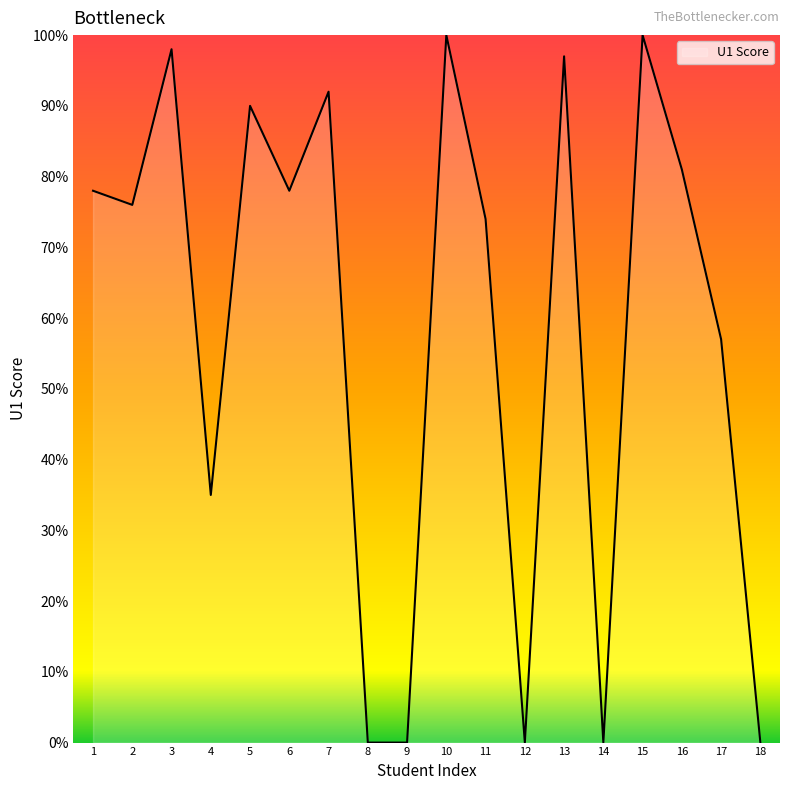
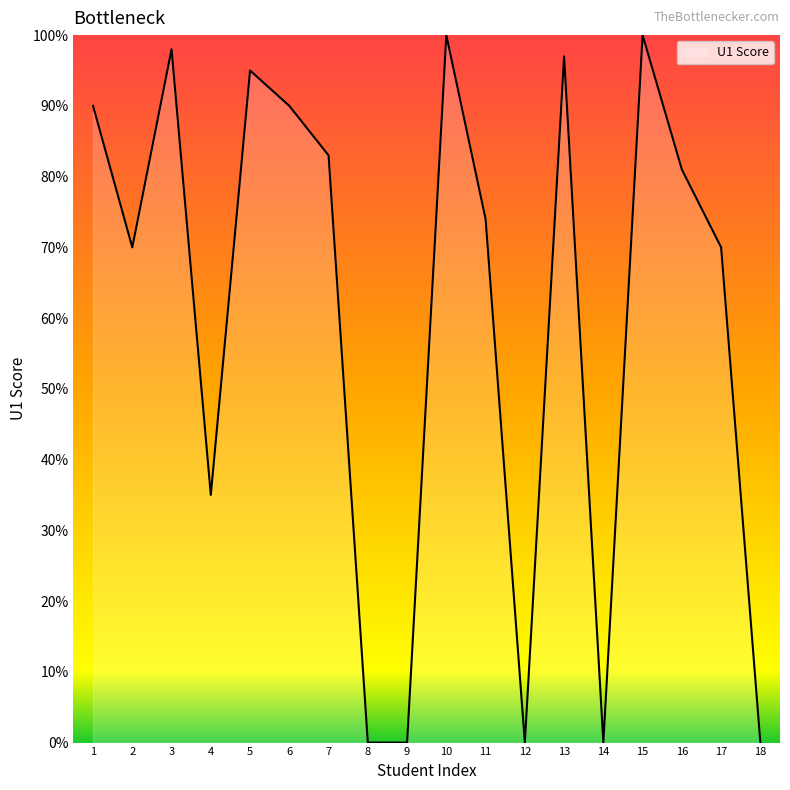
  {
-   "1": "78%",
-   "2": "76%",
+   "1": "90%",
+   "2": "70%",
    "3": "98%",
    "4": "35%",
-   "5": "90%",
-   "6": "78%",
-   "7": "92%",
+   "5": "95%",
+   "6": "90%",
+   "7": "83%",
    "8": "0%",
    "9": "0%",
    "10": "100%",
    "11": "74%",
    "12": "0%",
    "13": "97%",
    "14": "0%",
    "15": "100%",
    "16": "81%",
-   "17": "57%",
+   "17": "70%",
    "18": "0%"
  }
